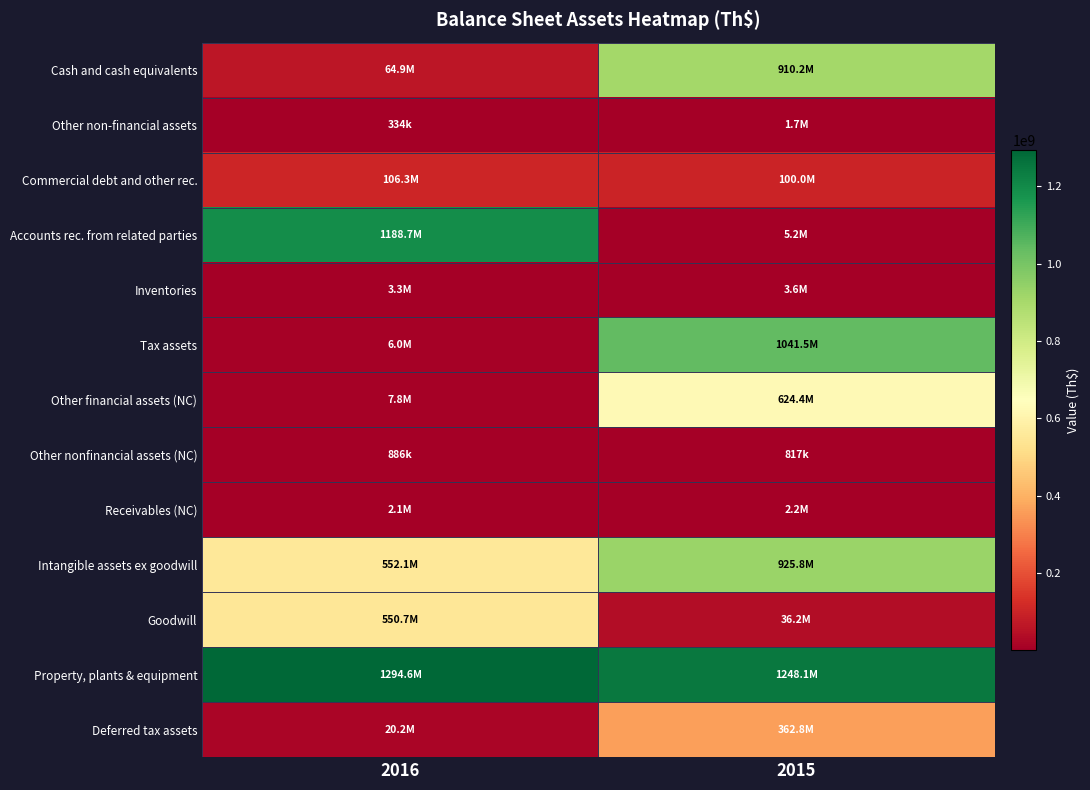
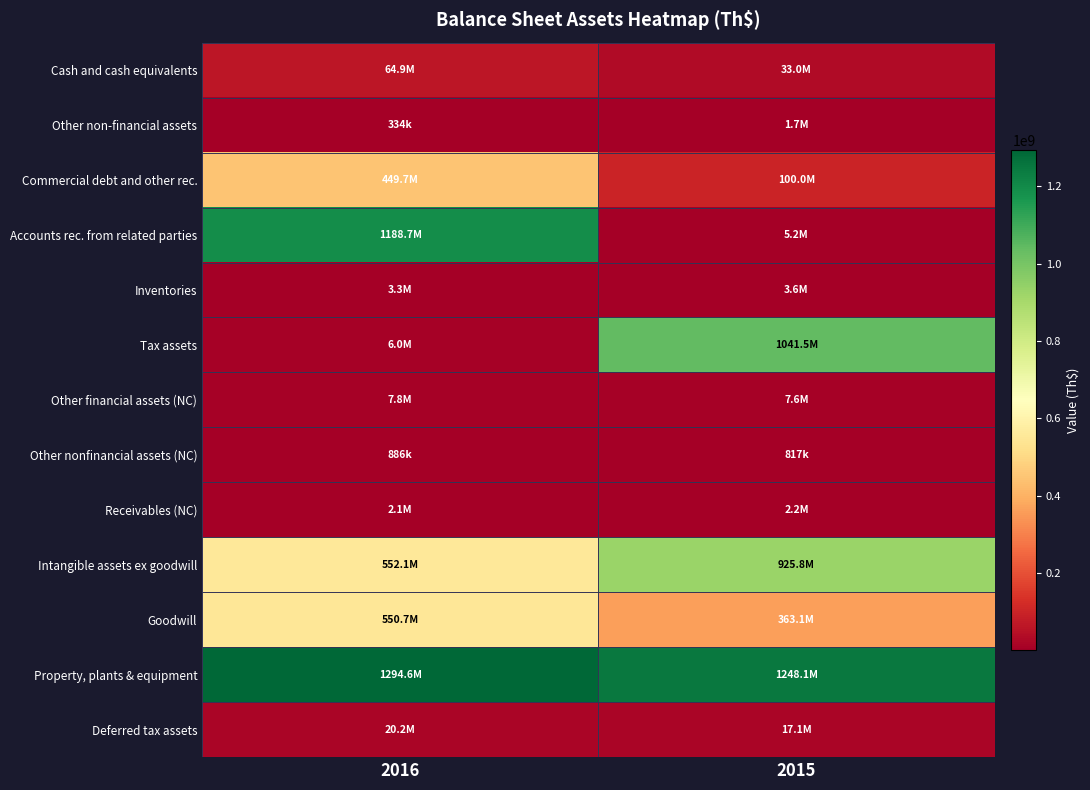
  {
    "Cash and cash equivalents": {
      "2016": "64.9M",
-     "2015": "910.2M"
+     "2015": "33.0M"
    },
    "Other non-financial assets": {
      "2016": "334k",
      "2015": "1.7M"
    },
    "Commercial debt and other rec.": {
-     "2016": "106.3M",
+     "2016": "449.7M",
      "2015": "100.0M"
    },
    "Accounts rec. from related parties": {
      "2016": "1188.7M",
      "2015": "5.2M"
    },
    "Inventories": {
      "2016": "3.3M",
      "2015": "3.6M"
    },
    "Tax assets": {
      "2016": "6.0M",
      "2015": "1041.5M"
    },
    "Other financial assets (NC)": {
      "2016": "7.8M",
-     "2015": "624.4M"
+     "2015": "7.6M"
    },
    "Other nonfinancial assets (NC)": {
      "2016": "886k",
      "2015": "817k"
    },
    "Receivables (NC)": {
      "2016": "2.1M",
      "2015": "2.2M"
    },
    "Intangible assets ex goodwill": {
      "2016": "552.1M",
      "2015": "925.8M"
    },
    "Goodwill": {
      "2016": "550.7M",
-     "2015": "36.2M"
+     "2015": "363.1M"
    },
    "Property, plants & equipment": {
      "2016": "1294.6M",
      "2015": "1248.1M"
    },
    "Deferred tax assets": {
      "2016": "20.2M",
-     "2015": "362.8M"
+     "2015": "17.1M"
    }
  }
